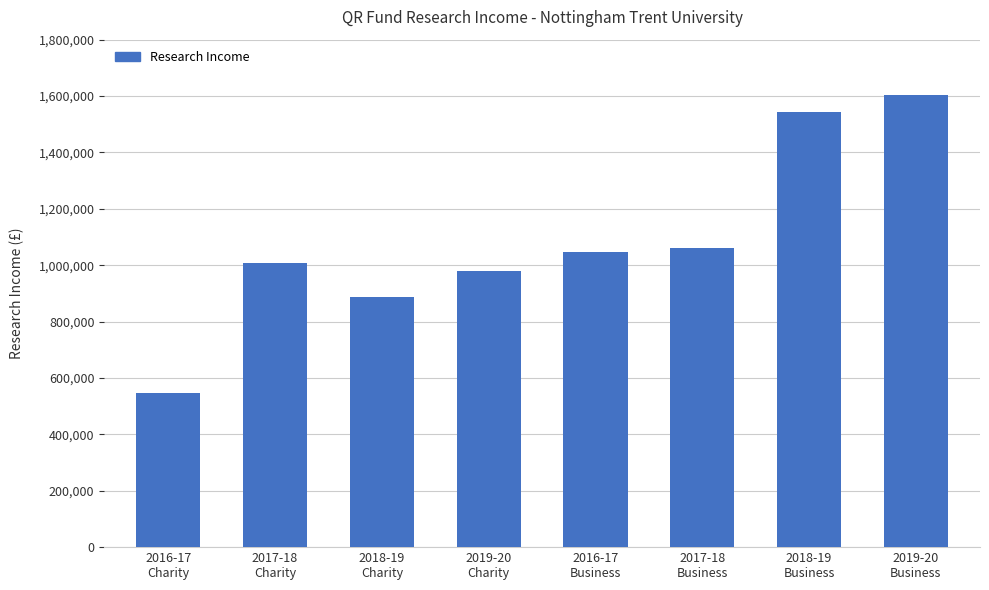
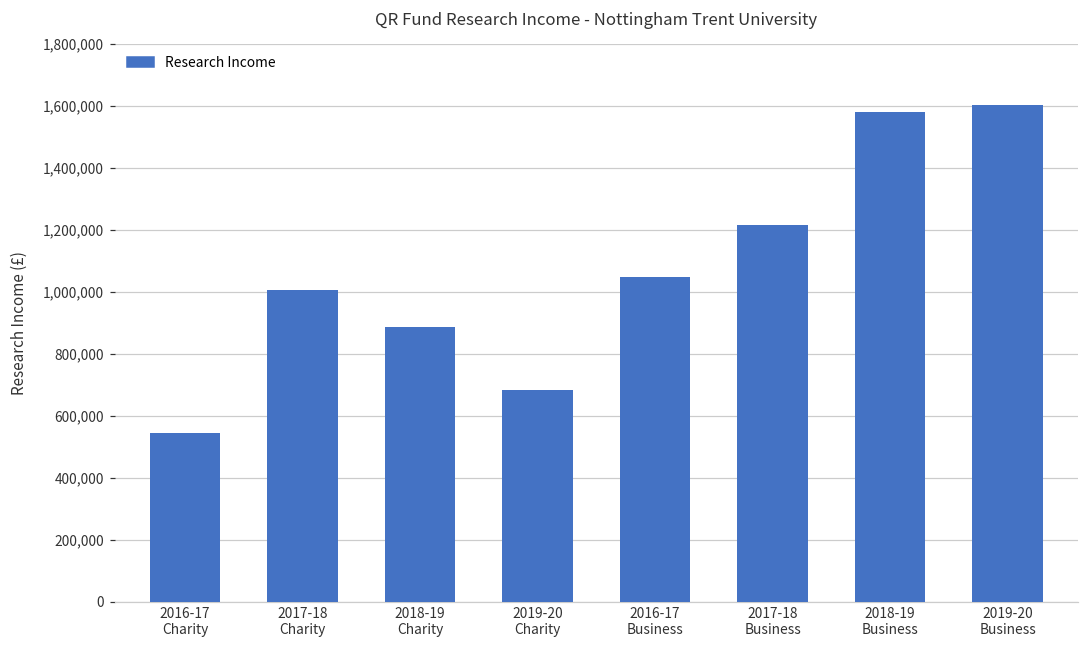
  {
    "2016-17 Charity": "550,000",
    "2017-18 Charity": "1,010,000",
    "2018-19 Charity": "890,000",
-   "2019-20 Charity": "980,000",
+   "2019-20 Charity": "680,000",
    "2016-17 Business": "1,050,000",
-   "2017-18 Business": "1,060,000",
-   "2018-19 Business": "1,540,000",
+   "2017-18 Business": "1,210,000",
+   "2018-19 Business": "1,580,000",
    "2019-20 Business": "1,600,000"
  }
